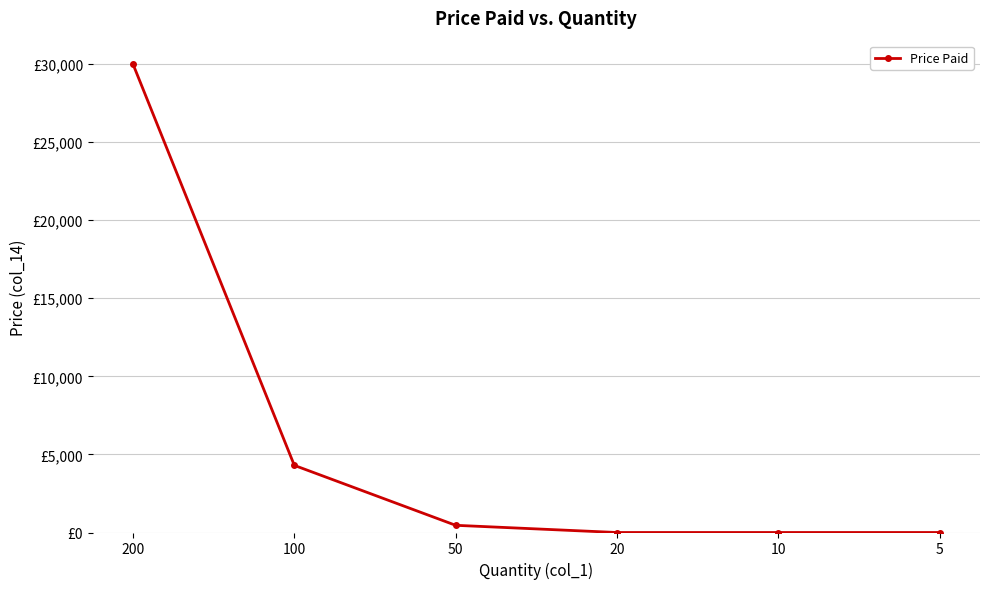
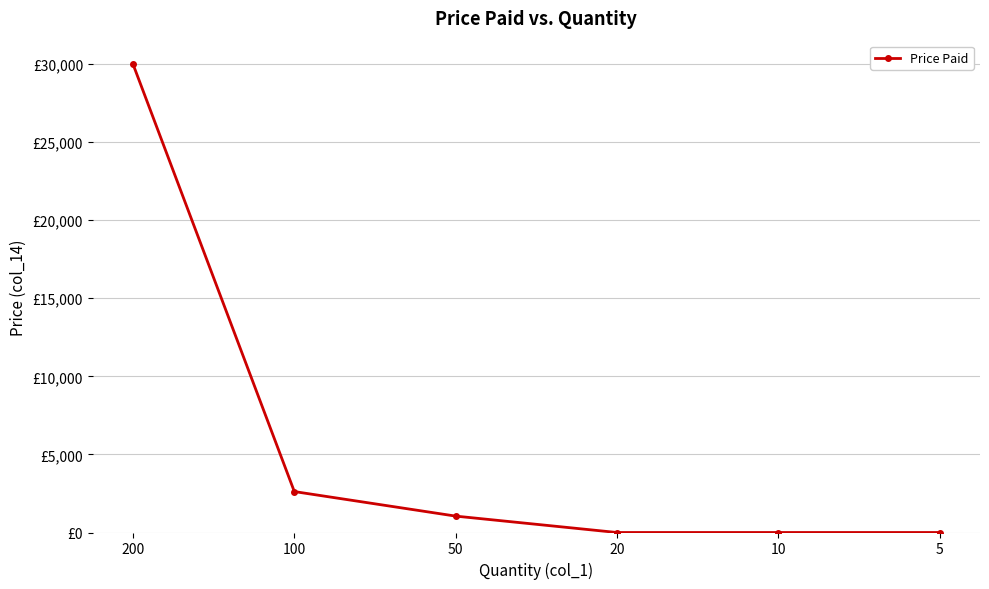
  {
    "200": "£30,000",
-   "100": "£4,300",
-   "50": "£500",
+   "100": "£2,600",
+   "50": "£1,100",
    "20": "£0",
    "10": "£0",
    "5": "£0"
  }
